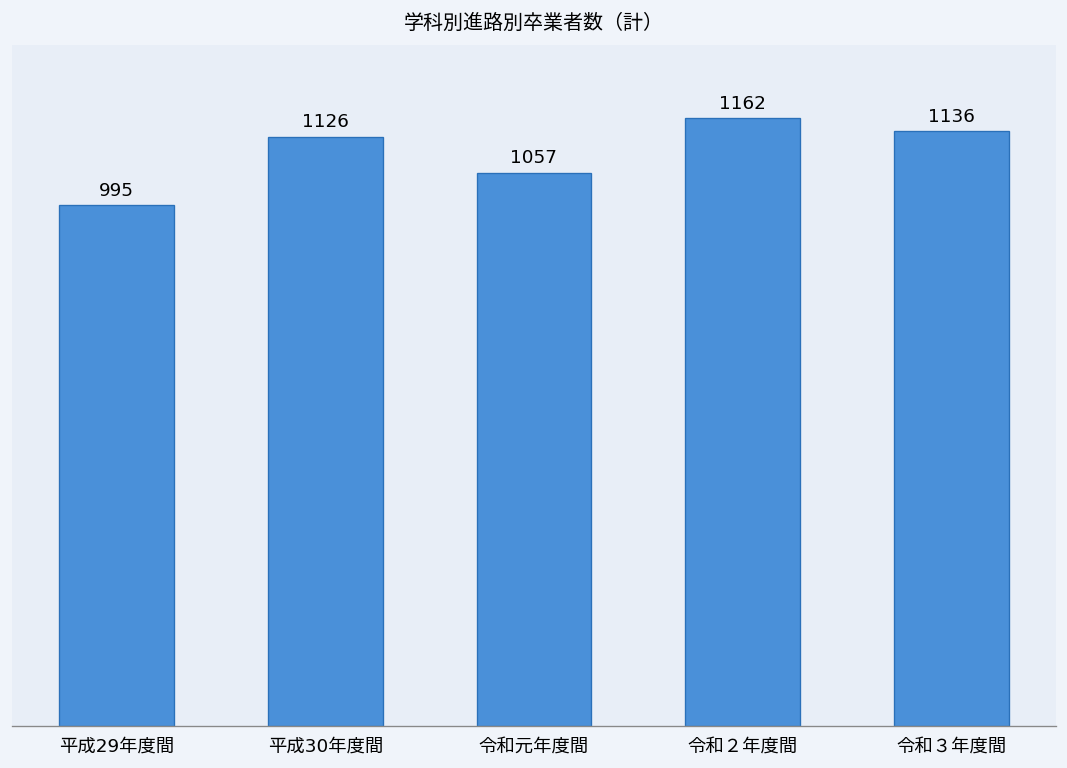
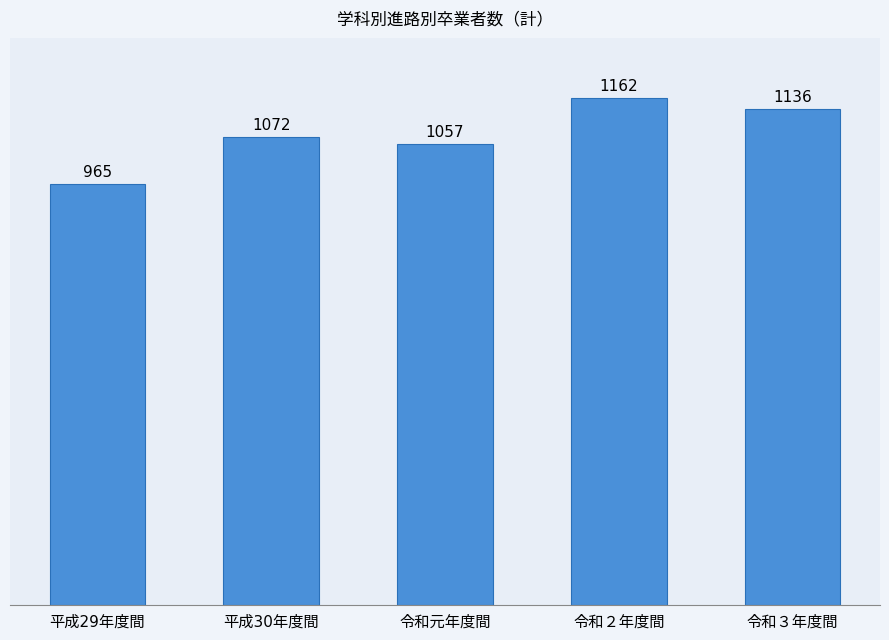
  {
-   "平成29年度間": 995,
-   "平成30年度間": 1126,
+   "平成29年度間": 965,
+   "平成30年度間": 1072,
    "令和元年度間": 1057,
    "令和２年度間": 1162,
    "令和３年度間": 1136
  }
